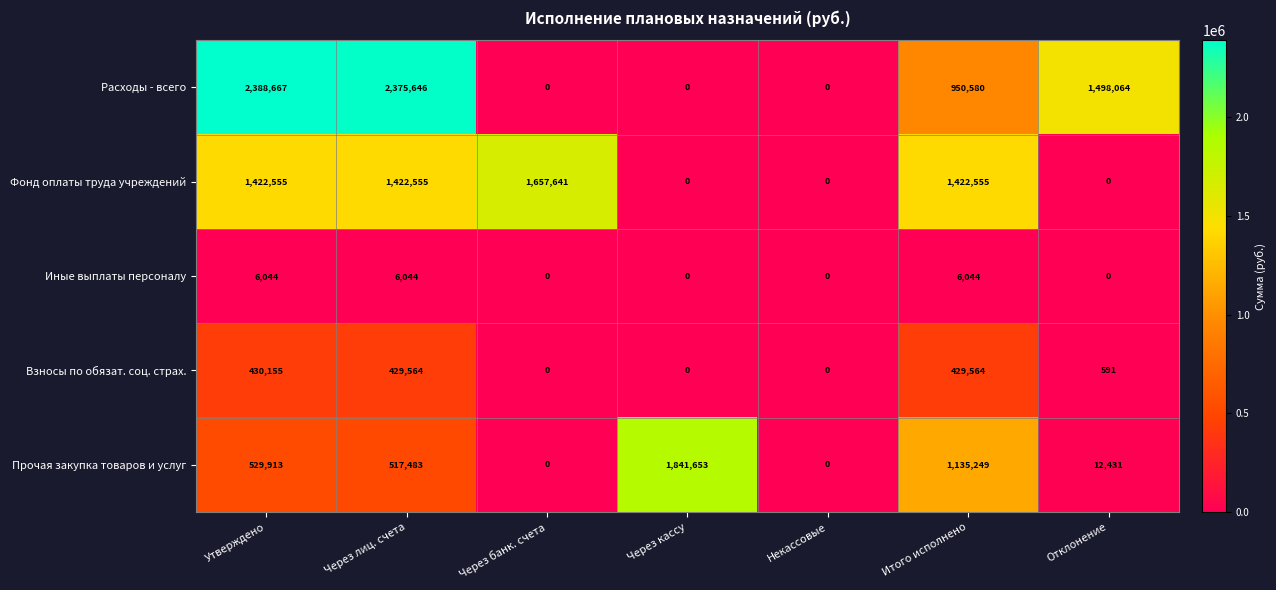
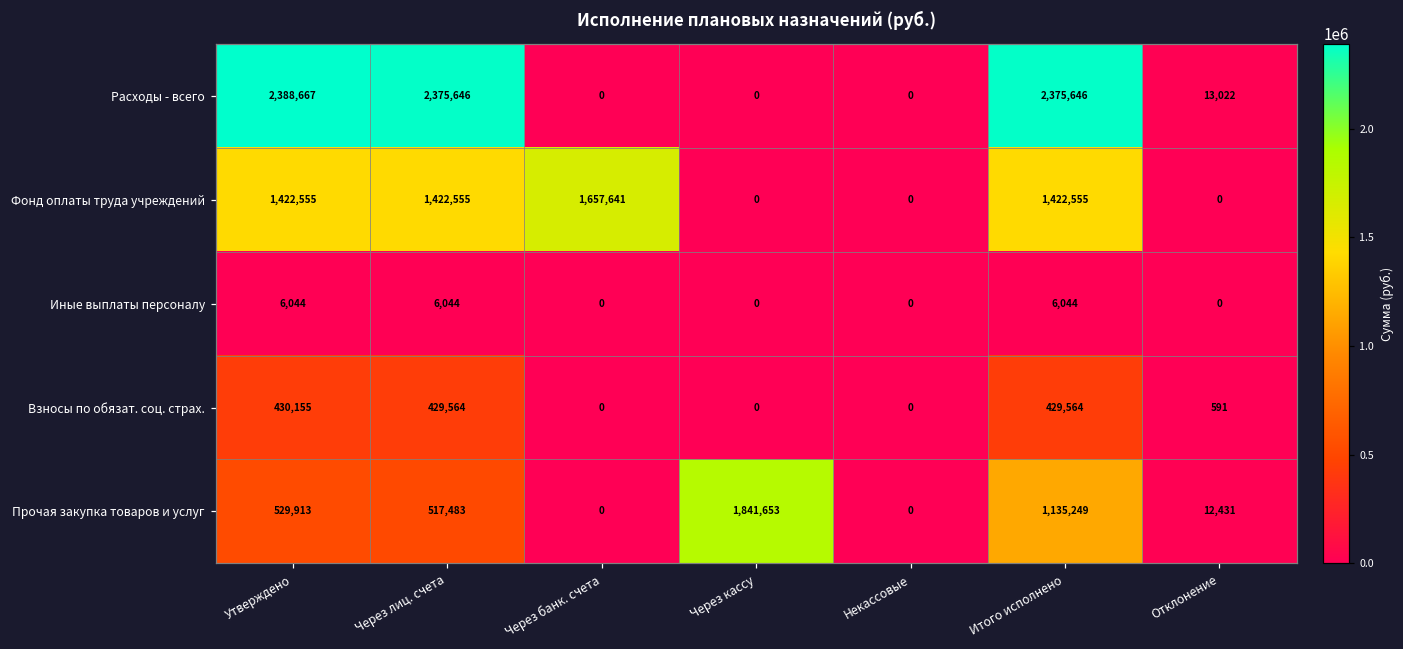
  {
    "Расходы - всего": {
      "Утверждено": "2,388,667",
      "Через лиц. счета": "2,375,646",
      "Через банк. счета": "0",
      "Через кассу": "0",
      "Некассовые": "0",
-     "Итого исполнено": "950,580",
-     "Отклонение": "1,498,064"
+     "Итого исполнено": "2,375,646",
+     "Отклонение": "13,022"
    },
    "Фонд оплаты труда учреждений": {
      "Утверждено": "1,422,555",
      "Через лиц. счета": "1,422,555",
      "Через банк. счета": "1,657,641",
      "Через кассу": "0",
      "Некассовые": "0",
      "Итого исполнено": "1,422,555",
      "Отклонение": "0"
    },
    "Иные выплаты персоналу": {
      "Утверждено": "6,044",
      "Через лиц. счета": "6,044",
      "Через банк. счета": "0",
      "Через кассу": "0",
      "Некассовые": "0",
      "Итого исполнено": "6,044",
      "Отклонение": "0"
    },
    "Взносы по обязат. соц. страх.": {
      "Утверждено": "430,155",
      "Через лиц. счета": "429,564",
      "Через банк. счета": "0",
      "Через кассу": "0",
      "Некассовые": "0",
      "Итого исполнено": "429,564",
      "Отклонение": "591"
    },
    "Прочая закупка товаров и услуг": {
      "Утверждено": "529,913",
      "Через лиц. счета": "517,483",
      "Через банк. счета": "0",
      "Через кассу": "1,841,653",
      "Некассовые": "0",
      "Итого исполнено": "1,135,249",
      "Отклонение": "12,431"
    }
  }
